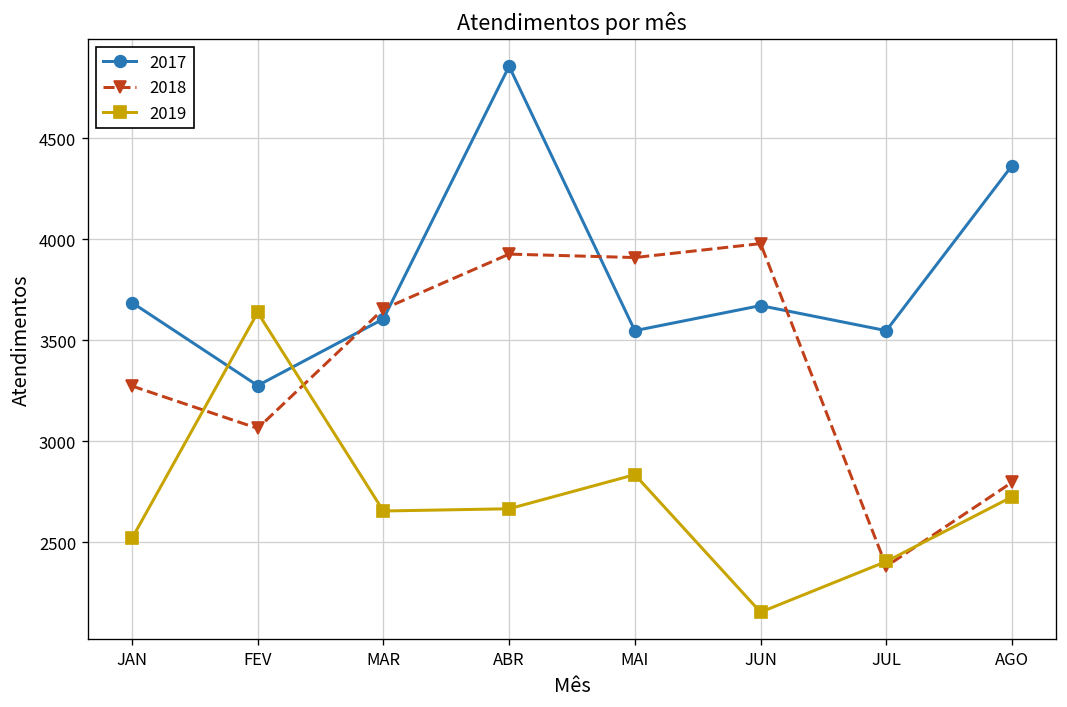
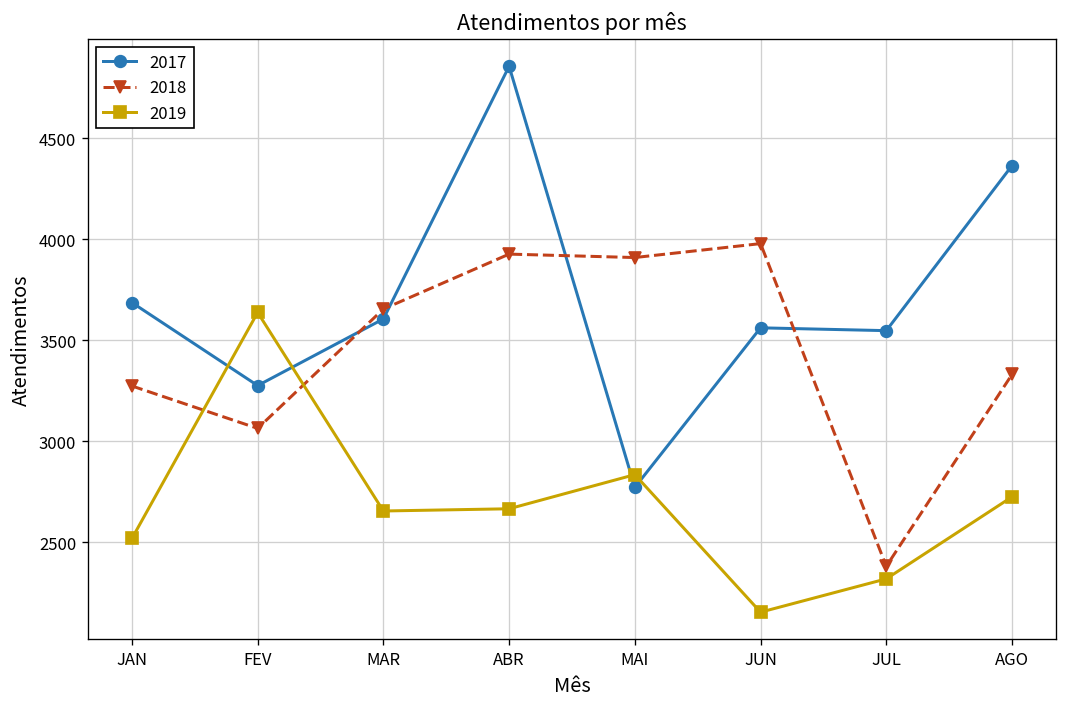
  {
    "2017": {
      "JAN": 3690,
      "FEV": 3280,
      "MAR": 3610,
      "ABR": 4860,
-     "MAI": 3550,
-     "JUN": 3670,
+     "MAI": 2770,
+     "JUN": 3560,
      "JUL": 3550,
      "AGO": 4370
    },
    "2018": {
      "JAN": 3270,
      "FEV": 3060,
      "MAR": 3660,
      "ABR": 3930,
      "MAI": 3910,
      "JUN": 3980,
      "JUL": 2380,
-     "AGO": 2800
+     "AGO": 3330
    },
    "2019": {
      "JAN": 2520,
      "FEV": 3640,
      "MAR": 2660,
      "ABR": 2670,
      "MAI": 2840,
      "JUN": 2150,
-     "JUL": 2410,
+     "JUL": 2320,
      "AGO": 2730
    }
  }
